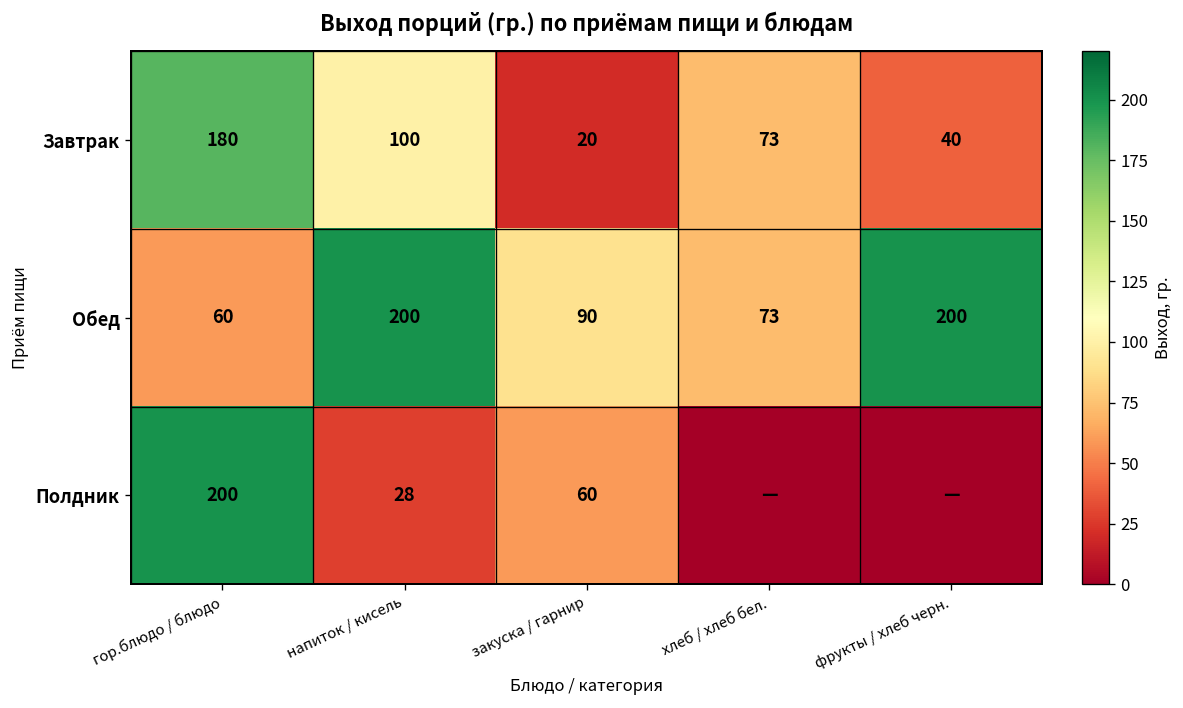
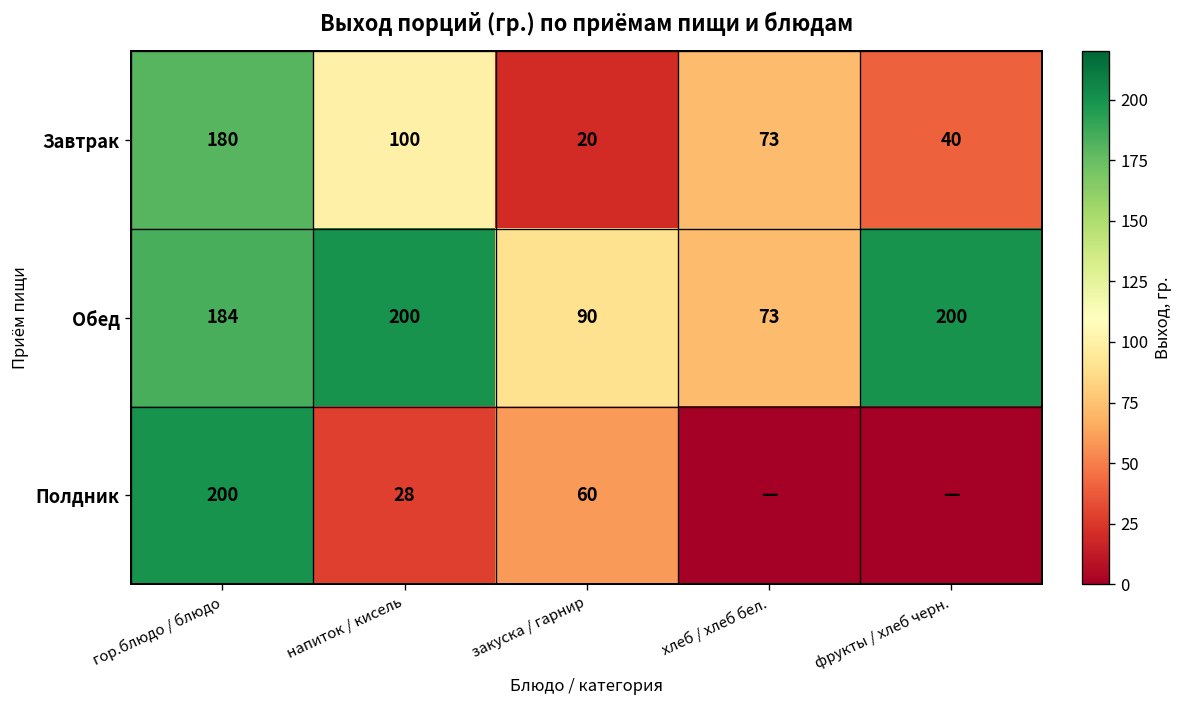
  {
    "Завтрак": {
      "гор.блюдо / блюдо": 180,
      "напиток / кисель": 100,
      "закуска / гарнир": 20,
      "хлеб / хлеб бел.": 73,
      "фрукты / хлеб черн.": 40
    },
    "Обед": {
-     "гор.блюдо / блюдо": 60,
+     "гор.блюдо / блюдо": 184,
      "напиток / кисель": 200,
      "закуска / гарнир": 90,
      "хлеб / хлеб бел.": 73,
      "фрукты / хлеб черн.": 200
    },
    "Полдник": {
      "гор.блюдо / блюдо": 200,
      "напиток / кисель": 28,
      "закуска / гарнир": 60
    }
  }
